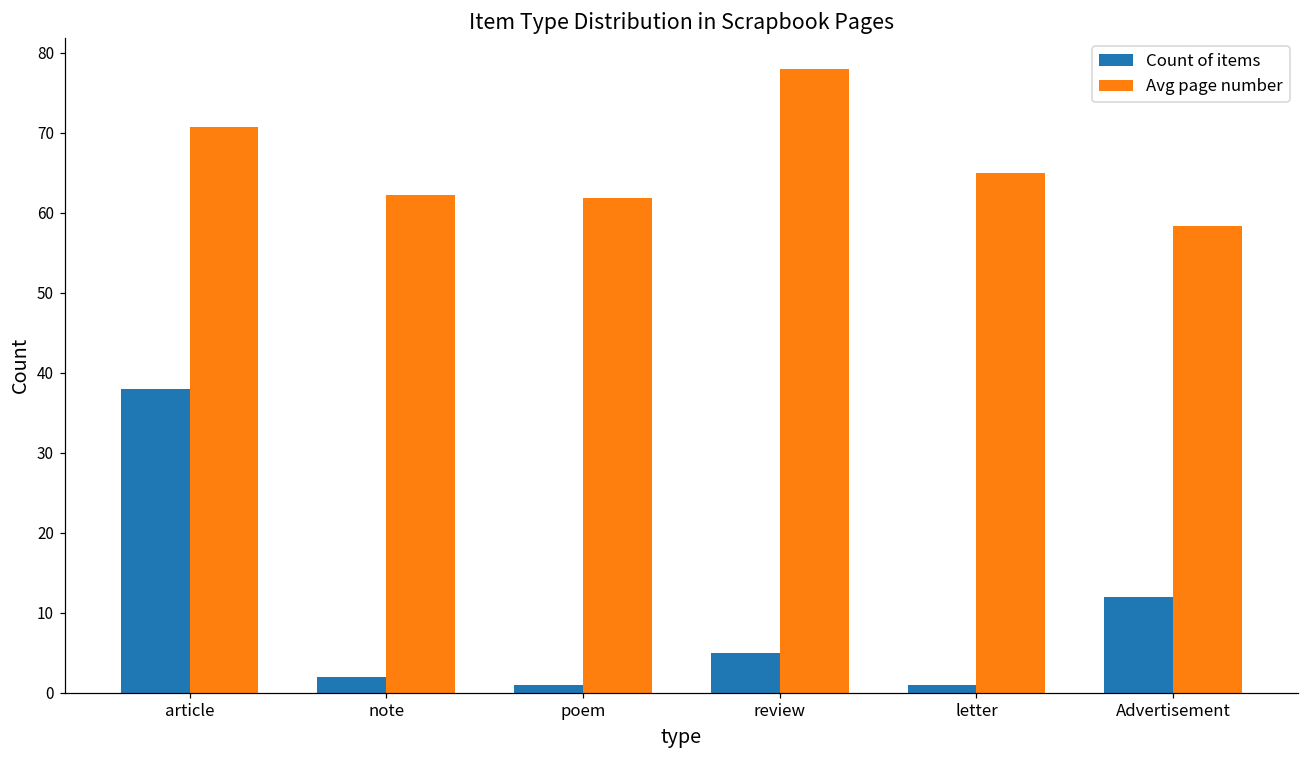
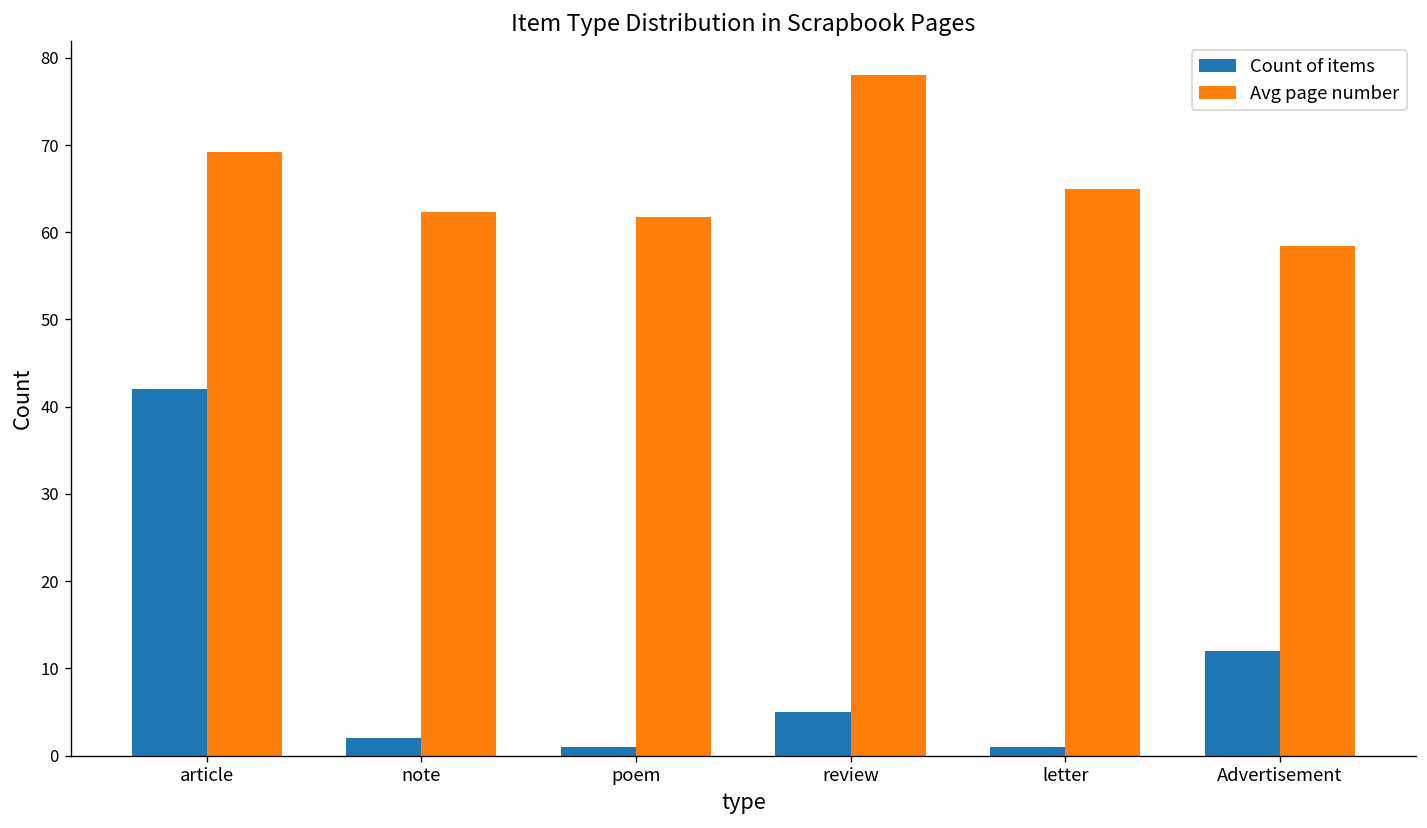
  {
    "Count of items": {
-     "article": 38,
+     "article": 42,
      "note": 2,
      "poem": 1,
      "review": 5,
      "letter": 1,
      "Advertisement": 12
    },
    "Avg page number": {
-     "article": 71,
+     "article": 69,
      "note": 62,
      "poem": 62,
      "review": 78,
      "letter": 65,
      "Advertisement": 58
    }
  }
